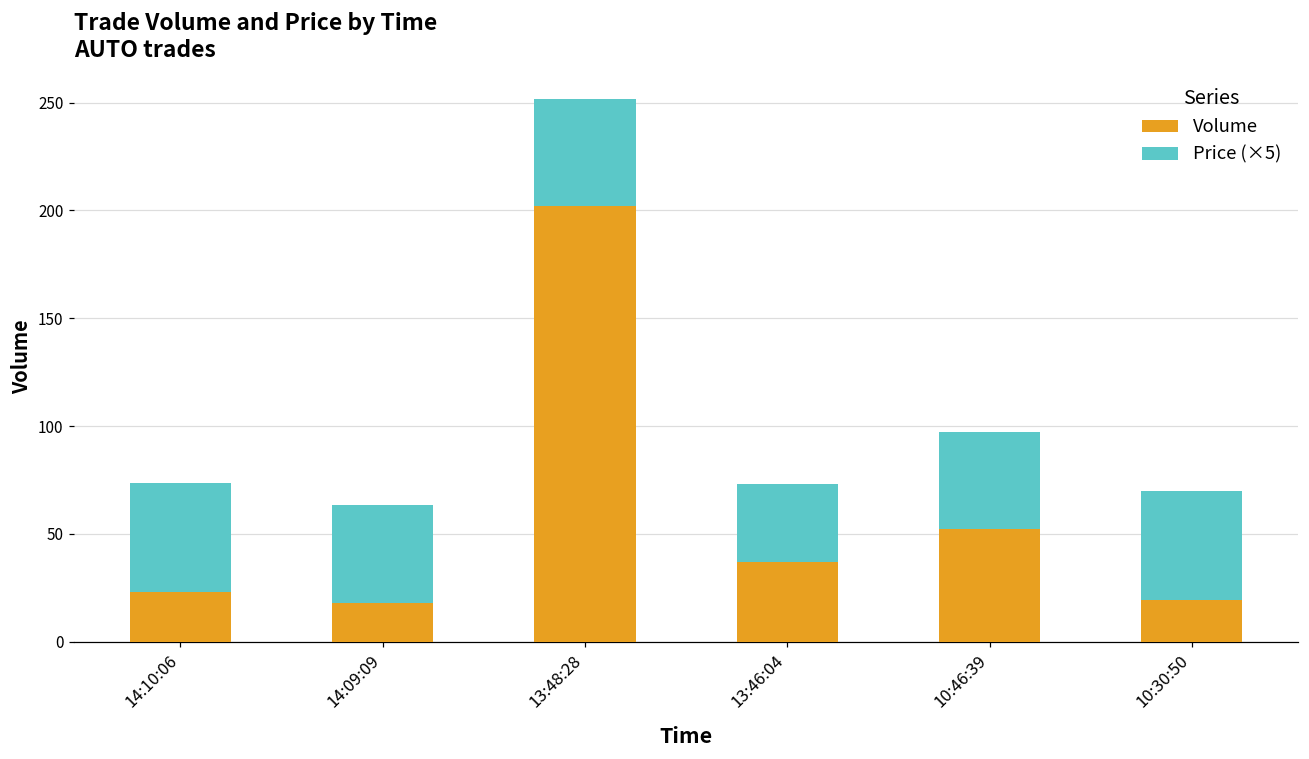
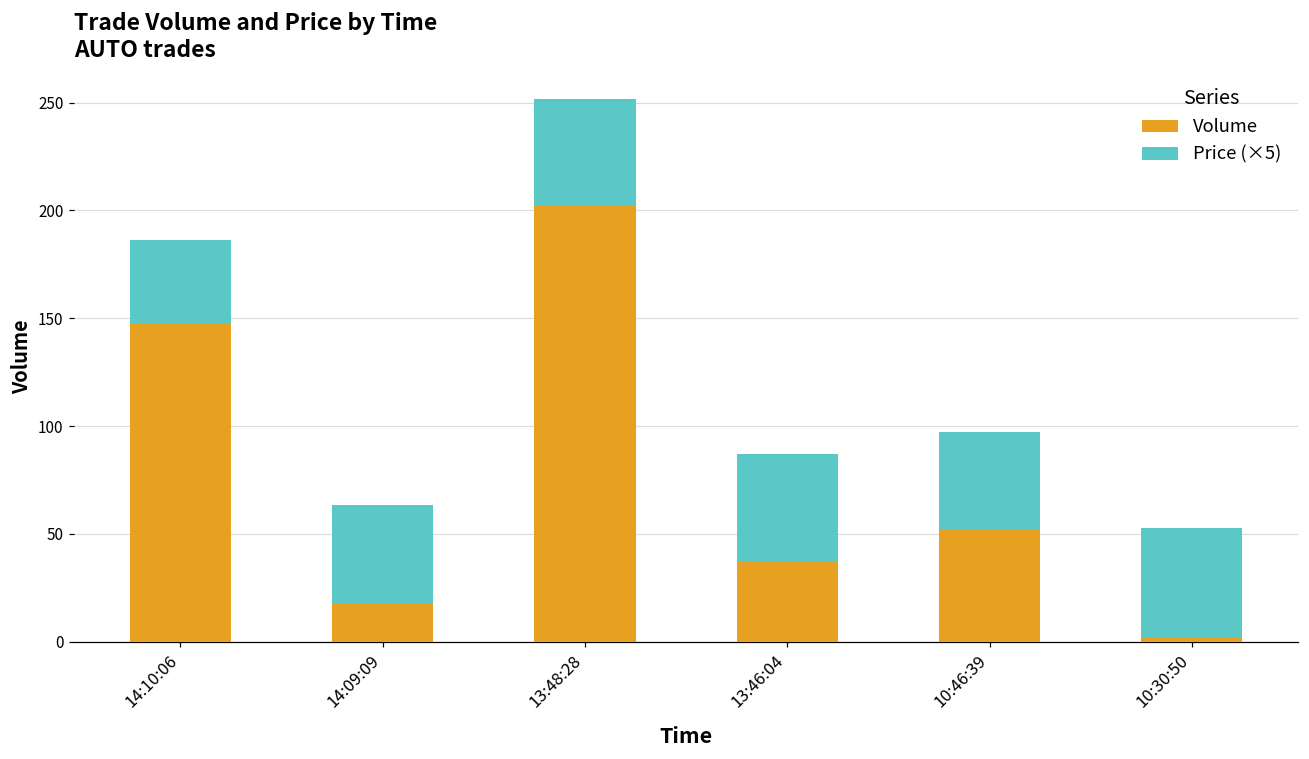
  {
    "Volume": {
-     "14:10:06": 23,
+     "14:10:06": 148,
      "14:09:09": 18,
      "13:48:28": 202,
      "13:46:04": 37,
      "10:46:39": 52,
-     "10:30:50": 19
+     "10:30:50": 2
    },
    "Price (×5)": {
-     "14:10:06": 51,
+     "14:10:06": 39,
      "14:09:09": 46,
      "13:48:28": 50,
-     "13:46:04": 36,
+     "13:46:04": 50,
      "10:46:39": 45,
      "10:30:50": 51
    }
  }
